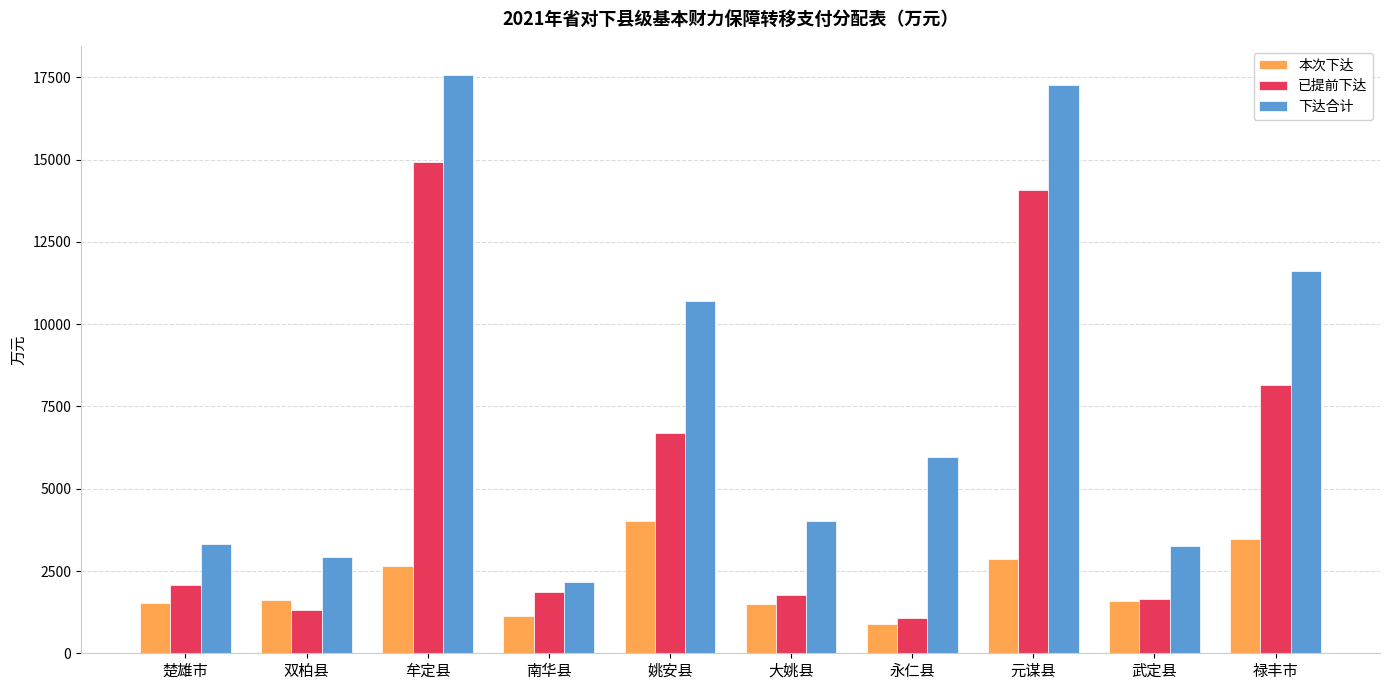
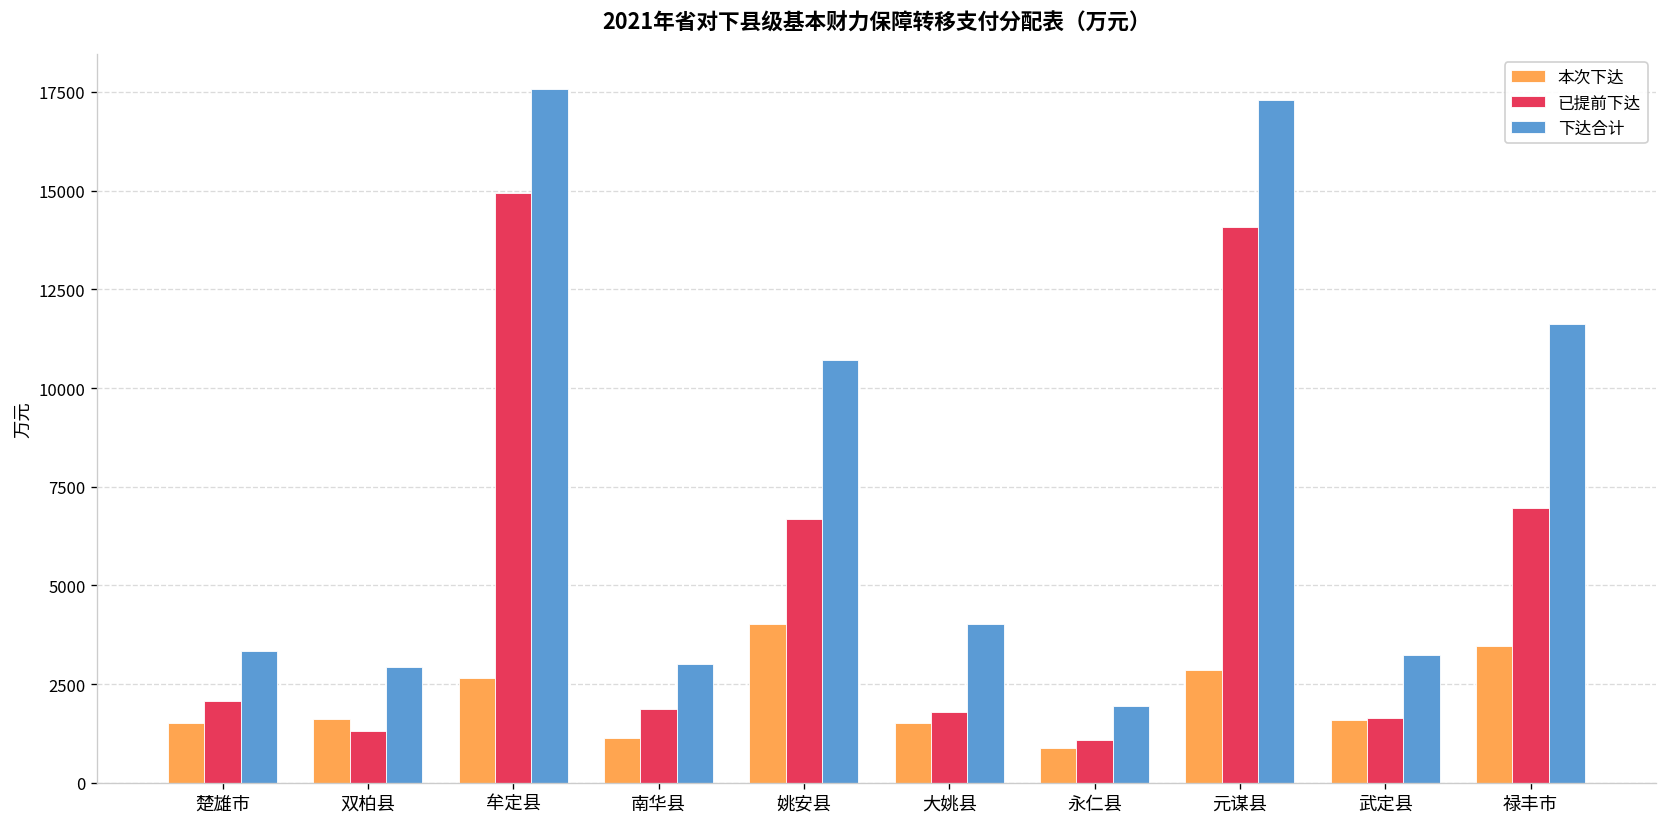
  {
    "本次下达": {
      "楚雄市": 1500,
      "双柏县": 1600,
      "牟定县": 2600,
      "南华县": 1100,
      "姚安县": 4000,
      "大姚县": 1500,
      "永仁县": 900,
      "元谋县": 2900,
      "武定县": 1600,
      "禄丰市": 3500
    },
    "已提前下达": {
      "楚雄市": 2100,
      "双柏县": 1300,
      "牟定县": 14900,
      "南华县": 1900,
      "姚安县": 6700,
      "大姚县": 1800,
      "永仁县": 1100,
      "元谋县": 14100,
      "武定县": 1600,
-     "禄丰市": 8200
+     "禄丰市": 7000
    },
    "下达合计": {
      "楚雄市": 3300,
      "双柏县": 2900,
      "牟定县": 17600,
-     "南华县": 2200,
+     "南华县": 3000,
      "姚安县": 10700,
      "大姚县": 4000,
-     "永仁县": 6000,
+     "永仁县": 2000,
      "元谋县": 17300,
      "武定县": 3300,
      "禄丰市": 11600
    }
  }
